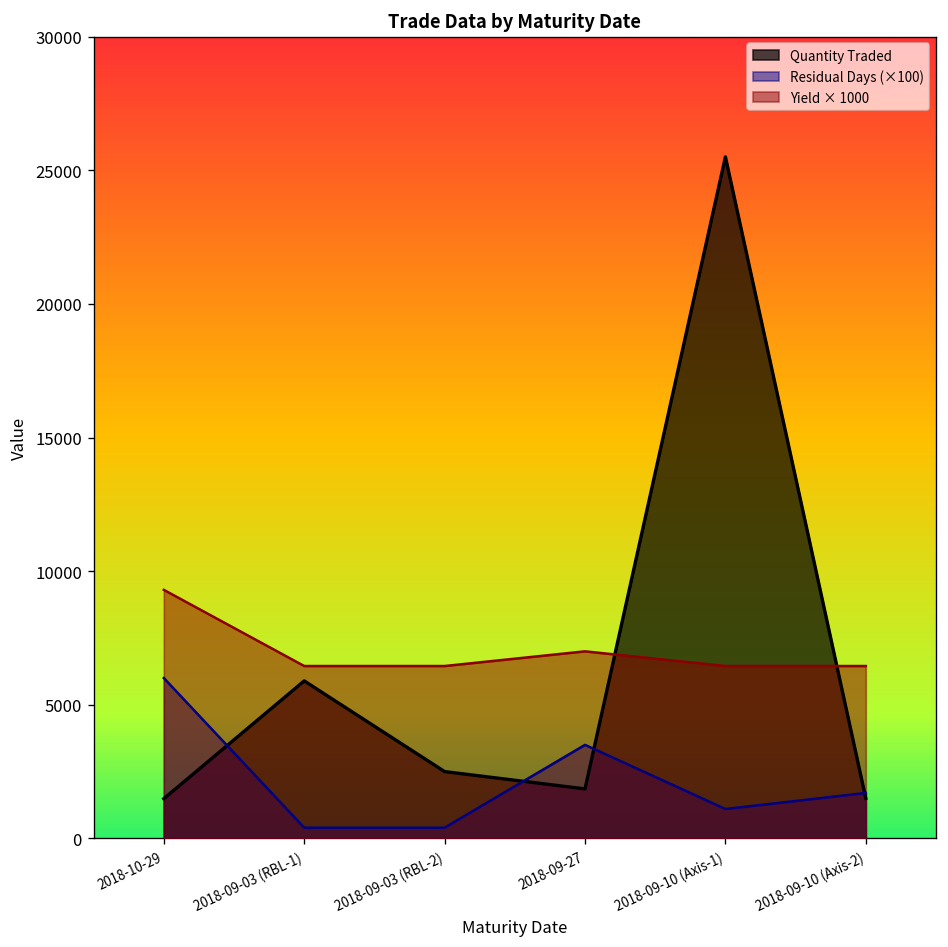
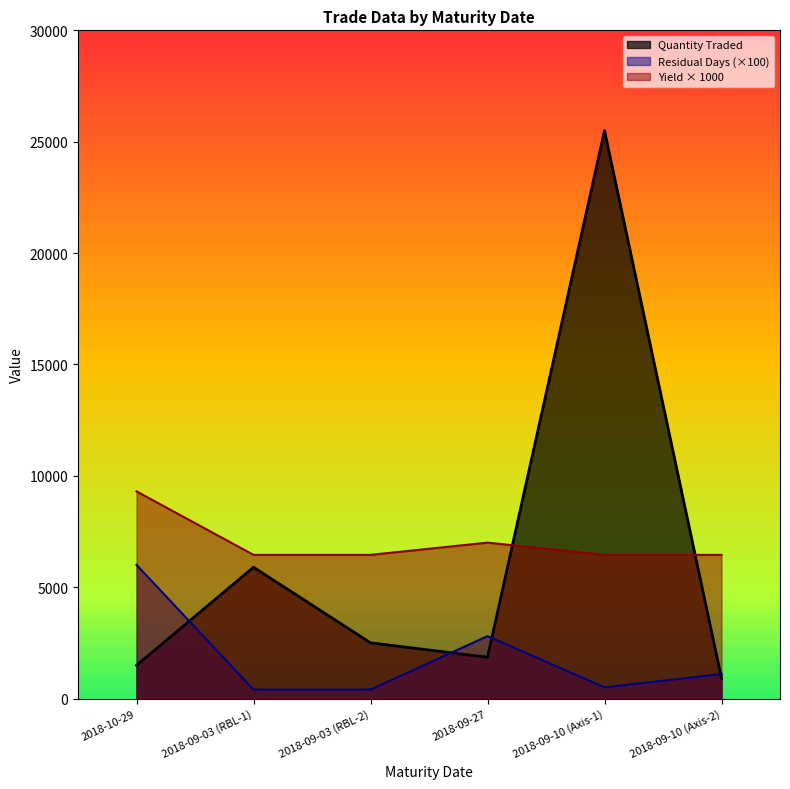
  {
    "Quantity Traded": {
      "2018-10-29": 1500,
      "2018-09-03 (RBL-1)": 5900,
      "2018-09-03 (RBL-2)": 2500,
      "2018-09-27": 1900,
      "2018-09-10 (Axis-1)": 25500,
-     "2018-09-10 (Axis-2)": 1500
+     "2018-09-10 (Axis-2)": 900
    },
    "Residual Days (×100)": {
      "2018-10-29": 6000,
      "2018-09-03 (RBL-1)": 400,
      "2018-09-03 (RBL-2)": 400,
-     "2018-09-27": 3500,
-     "2018-09-10 (Axis-1)": 1100,
-     "2018-09-10 (Axis-2)": 1700
+     "2018-09-27": 2800,
+     "2018-09-10 (Axis-1)": 500,
+     "2018-09-10 (Axis-2)": 1100
    },
    "Yield × 1000": {
      "2018-10-29": 9300,
      "2018-09-03 (RBL-1)": 6500,
      "2018-09-03 (RBL-2)": 6500,
      "2018-09-27": 7000,
      "2018-09-10 (Axis-1)": 6500,
      "2018-09-10 (Axis-2)": 6500
    }
  }
